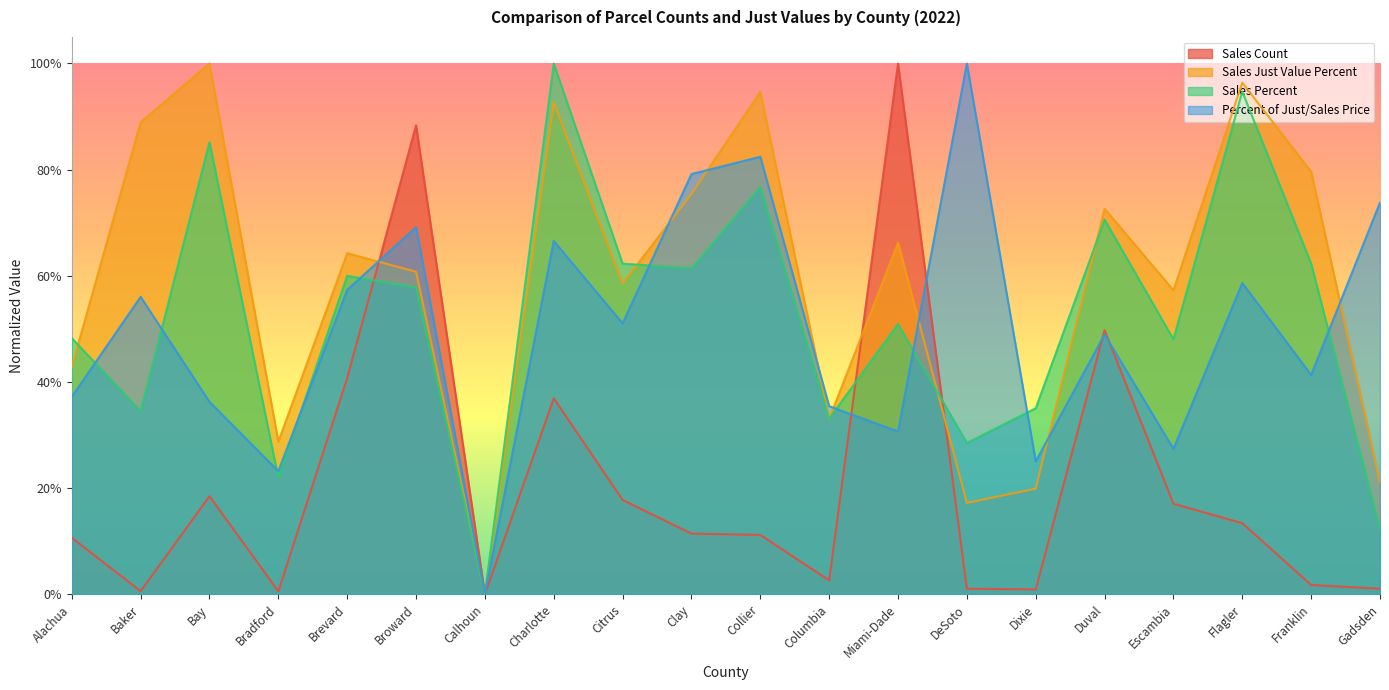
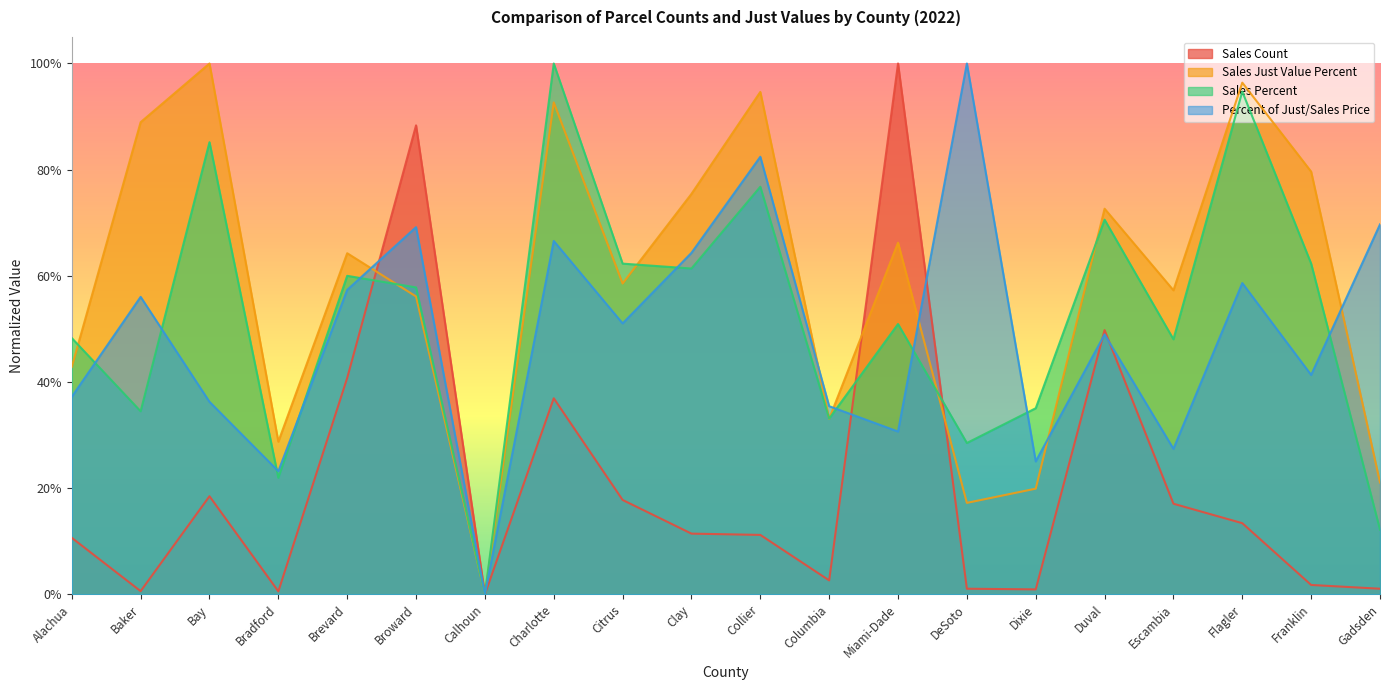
  {
    "Sales Count": {
      "Alachua": "11%",
      "Baker": "1%",
      "Bay": "18%",
      "Bradford": "1%",
      "Brevard": "41%",
      "Broward": "88%",
      "Charlotte": "37%",
      "Citrus": "18%",
      "Clay": "11%",
      "Collier": "11%",
      "Columbia": "3%",
      "Miami-Dade": "100%",
      "DeSoto": "1%",
      "Dixie": "1%",
      "Duval": "50%",
      "Escambia": "17%",
      "Flagler": "13%",
      "Franklin": "2%",
      "Gadsden": "1%"
    },
    "Sales Just Value Percent": {
      "Alachua": "43%",
      "Baker": "89%",
      "Bay": "100%",
      "Bradford": "29%",
      "Brevard": "64%",
-     "Broward": "61%",
+     "Broward": "56%",
      "Charlotte": "93%",
      "Citrus": "59%",
      "Clay": "75%",
      "Collier": "95%",
      "Miami-Dade": "66%",
      "DeSoto": "17%",
      "Dixie": "20%",
      "Duval": "73%",
      "Escambia": "57%",
      "Franklin": "80%",
      "Gadsden": "21%"
    },
    "Sales Percent": {
      "Alachua": "48%",
      "Baker": "34%",
      "Bay": "85%",
      "Bradford": "22%",
      "Brevard": "60%",
      "Broward": "58%",
      "Charlotte": "100%",
      "Citrus": "62%",
      "Clay": "61%",
      "Collier": "77%",
      "Miami-Dade": "51%",
      "DeSoto": "29%",
      "Dixie": "35%",
      "Duval": "71%",
      "Escambia": "48%",
      "Franklin": "62%",
      "Gadsden": "12%"
    },
    "Percent of Just/Sales Price": {
      "Alachua": "37%",
      "Baker": "56%",
      "Bay": "36%",
      "Bradford": "23%",
      "Brevard": "57%",
      "Broward": "69%",
      "Charlotte": "67%",
      "Citrus": "51%",
-     "Clay": "79%",
+     "Clay": "64%",
      "Collier": "82%",
      "Columbia": "35%",
      "Miami-Dade": "31%",
      "DeSoto": "100%",
      "Dixie": "25%",
      "Duval": "49%",
      "Escambia": "27%",
      "Flagler": "59%",
      "Franklin": "41%",
-     "Gadsden": "74%"
+     "Gadsden": "70%"
    }
  }
